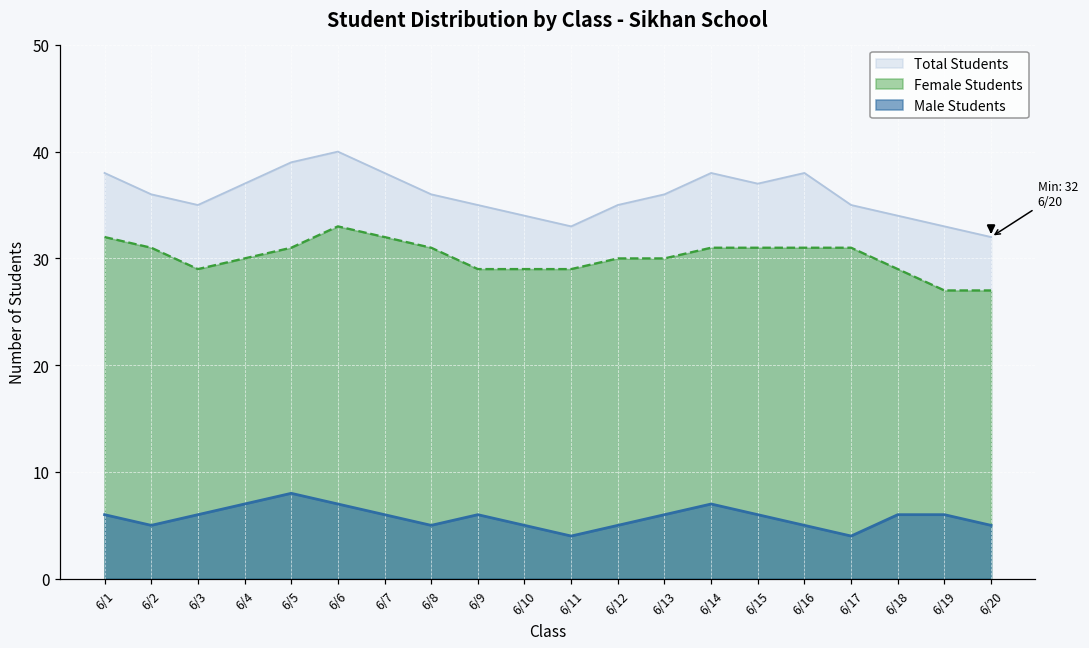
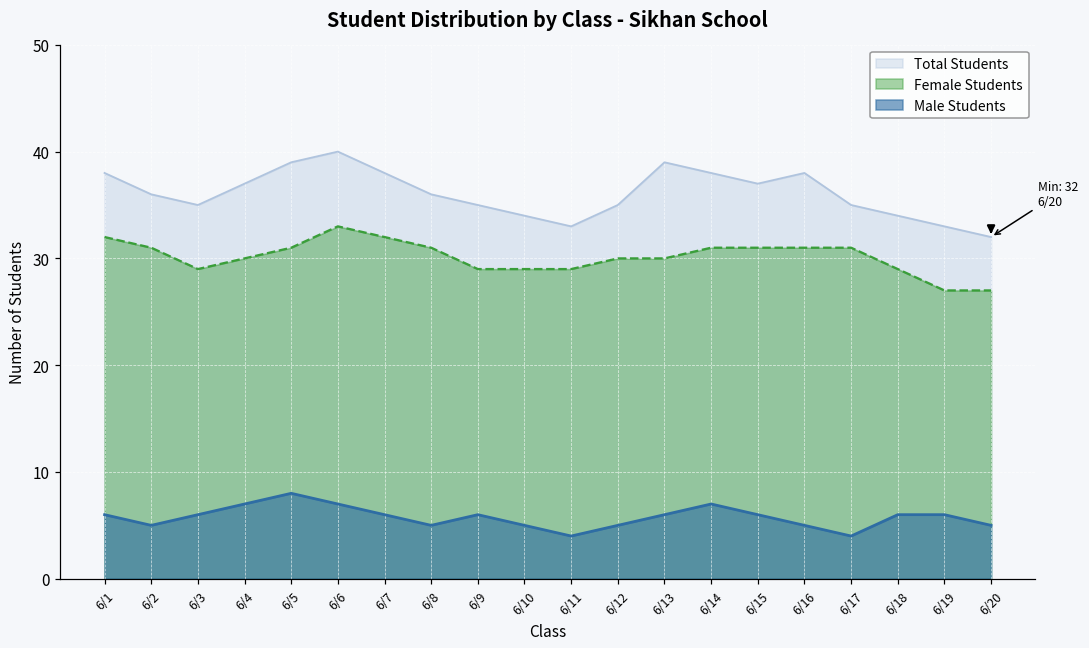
  {
    "Total Students": {
      "6/1": 38,
      "6/2": 36,
      "6/3": 35,
      "6/4": 37,
      "6/5": 39,
      "6/6": 40,
      "6/7": 38,
      "6/8": 36,
      "6/9": 35,
      "6/10": 34,
      "6/11": 33,
      "6/12": 35,
-     "6/13": 36,
+     "6/13": 39,
      "6/14": 38,
      "6/15": 37,
      "6/16": 38,
      "6/17": 35,
      "6/18": 34,
      "6/19": 33
    },
    "Female Students": {
      "6/1": 32,
      "6/2": 31,
      "6/3": 29,
      "6/4": 30,
      "6/5": 31,
      "6/6": 33,
      "6/7": 32,
      "6/8": 31,
      "6/9": 29,
      "6/10": 29,
      "6/11": 29,
      "6/12": 30,
      "6/13": 30,
      "6/14": 31,
      "6/15": 31,
      "6/16": 31,
      "6/17": 31,
      "6/18": 29,
      "6/19": 27,
      "6/20": 27
    },
    "Male Students": {
      "6/1": 6,
      "6/2": 5,
      "6/3": 6,
      "6/4": 7,
      "6/5": 8,
      "6/6": 7,
      "6/7": 6,
      "6/8": 5,
      "6/9": 6,
      "6/10": 5,
      "6/11": 4,
      "6/12": 5,
      "6/13": 6,
      "6/14": 7,
      "6/15": 6,
      "6/16": 5,
      "6/17": 4,
      "6/18": 6,
      "6/19": 6,
      "6/20": 5
    }
  }
